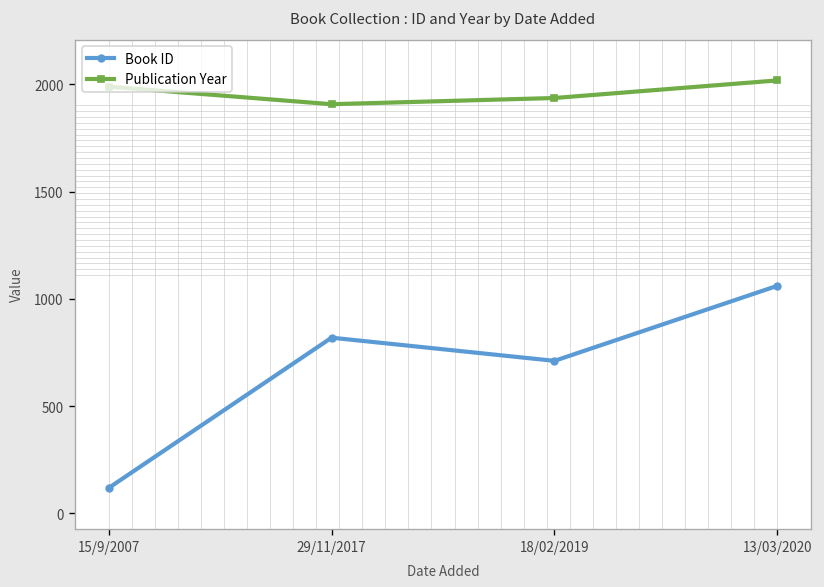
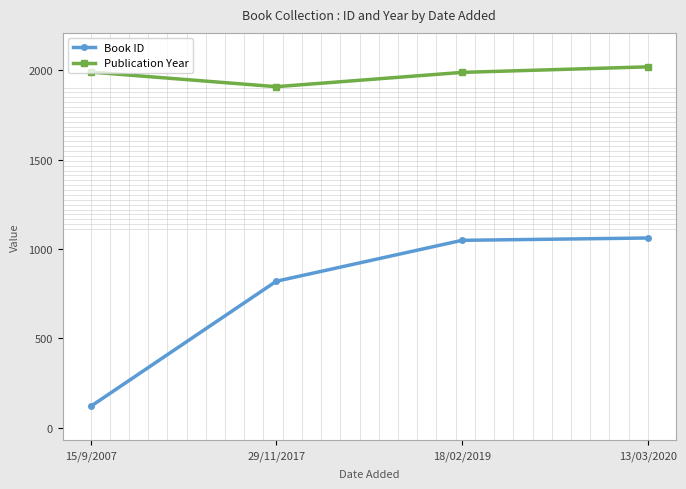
  {
    "Book ID": {
      "15/9/2007": 120,
      "29/11/2017": 820,
-     "18/02/2019": 710,
+     "18/02/2019": 1050,
      "13/03/2020": 1060
    },
    "Publication Year": {
      "29/11/2017": 1910,
-     "18/02/2019": 1940,
+     "18/02/2019": 1990,
      "13/03/2020": 2020
    }
  }
